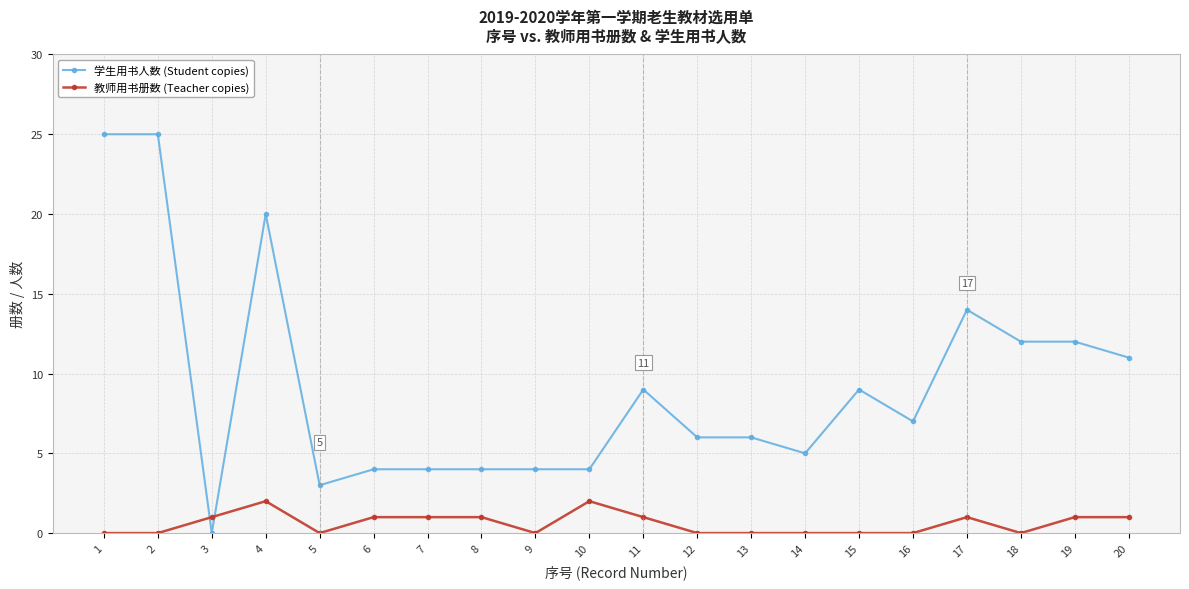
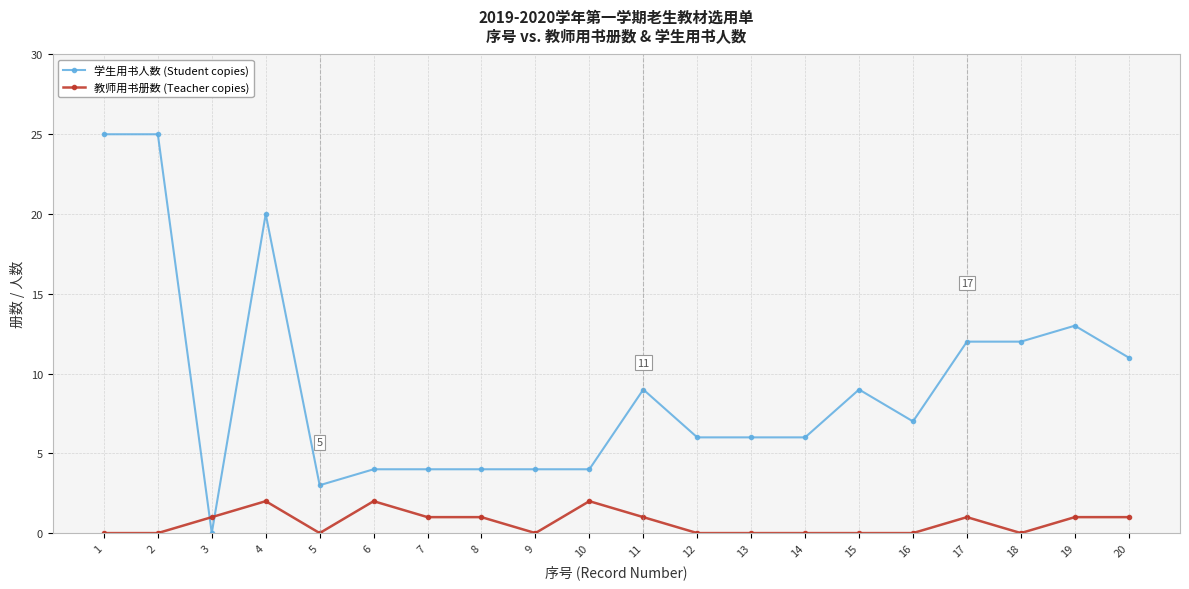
  {
    "学生用书人数 (Student copies)": {
      "1": 25,
      "2": 25,
      "3": 0,
      "4": 20,
      "5": 3,
      "6": 4,
      "7": 4,
      "8": 4,
      "9": 4,
      "10": 4,
      "12": 6,
      "13": 6,
-     "14": 5,
+     "14": 6,
      "15": 9,
      "16": 7,
-     "17": 14,
+     "17": 12,
      "18": 12,
-     "19": 12,
+     "19": 13,
      "20": 11
    },
    "教师用书册数 (Teacher copies)": {
      "1": 0,
      "2": 0,
      "3": 1,
      "4": 2,
      "5": 0,
-     "6": 1,
+     "6": 2,
      "7": 1,
      "8": 1,
      "9": 0,
      "10": 2,
      "11": 1,
      "12": 0,
      "13": 0,
      "14": 0,
      "15": 0,
      "16": 0,
      "17": 1,
      "18": 0,
      "19": 1,
      "20": 1
    }
  }
